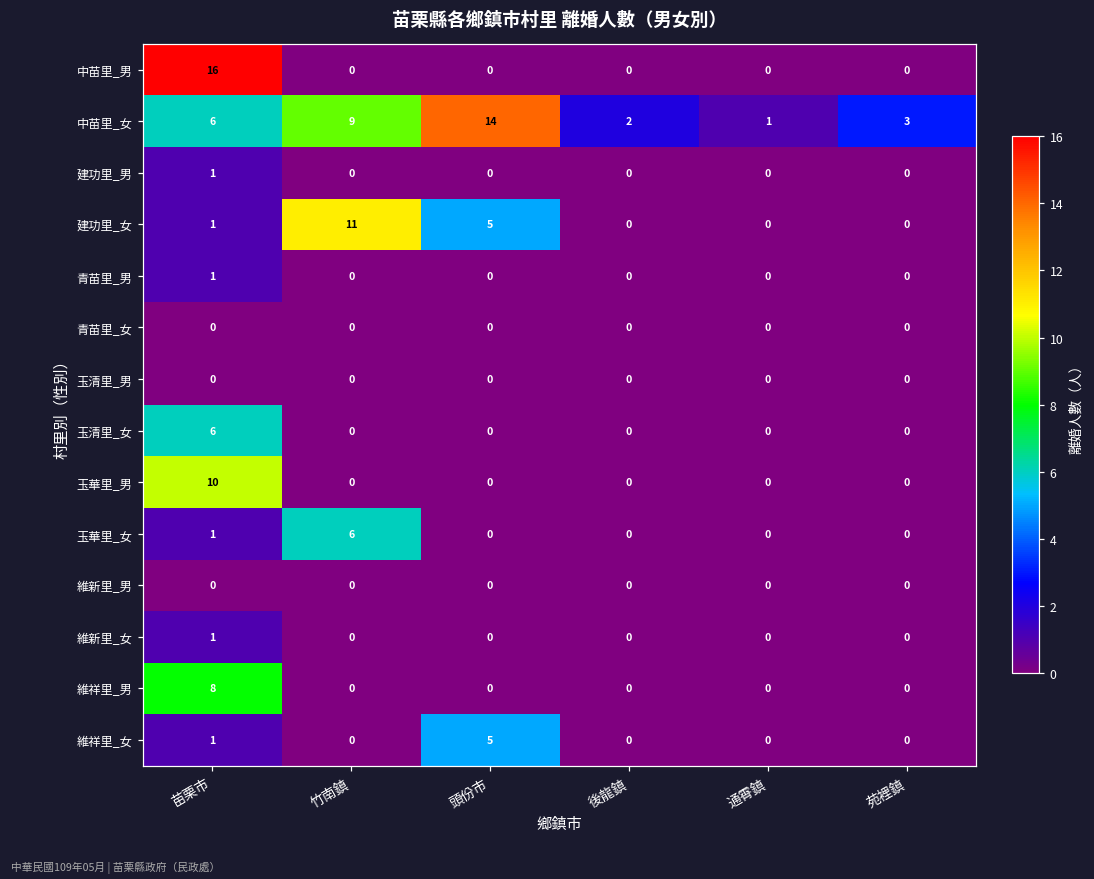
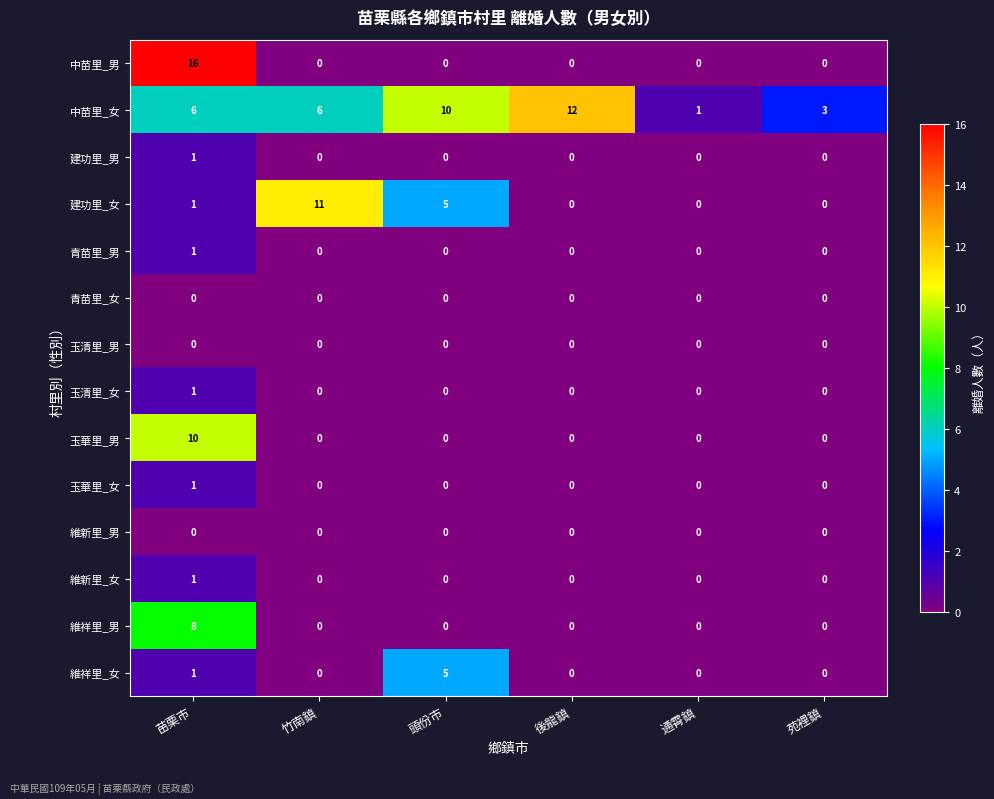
  {
    "中苗里_男": {
      "苗栗市": 16,
      "竹南鎮": 0,
      "頭份市": 0,
      "後龍鎮": 0,
      "通霄鎮": 0,
      "苑裡鎮": 0
    },
    "中苗里_女": {
      "苗栗市": 6,
-     "竹南鎮": 9,
-     "頭份市": 14,
-     "後龍鎮": 2,
+     "竹南鎮": 6,
+     "頭份市": 10,
+     "後龍鎮": 12,
      "通霄鎮": 1,
      "苑裡鎮": 3
    },
    "建功里_男": {
      "苗栗市": 1,
      "竹南鎮": 0,
      "頭份市": 0,
      "後龍鎮": 0,
      "通霄鎮": 0,
      "苑裡鎮": 0
    },
    "建功里_女": {
      "苗栗市": 1,
      "竹南鎮": 11,
      "頭份市": 5,
      "後龍鎮": 0,
      "通霄鎮": 0,
      "苑裡鎮": 0
    },
    "青苗里_男": {
      "苗栗市": 1,
      "竹南鎮": 0,
      "頭份市": 0,
      "後龍鎮": 0,
      "通霄鎮": 0,
      "苑裡鎮": 0
    },
    "青苗里_女": {
      "苗栗市": 0,
      "竹南鎮": 0,
      "頭份市": 0,
      "後龍鎮": 0,
      "通霄鎮": 0,
      "苑裡鎮": 0
    },
    "玉清里_男": {
      "苗栗市": 0,
      "竹南鎮": 0,
      "頭份市": 0,
      "後龍鎮": 0,
      "通霄鎮": 0,
      "苑裡鎮": 0
    },
    "玉清里_女": {
-     "苗栗市": 6,
+     "苗栗市": 1,
      "竹南鎮": 0,
      "頭份市": 0,
      "後龍鎮": 0,
      "通霄鎮": 0,
      "苑裡鎮": 0
    },
    "玉華里_男": {
      "苗栗市": 10,
      "竹南鎮": 0,
      "頭份市": 0,
      "後龍鎮": 0,
      "通霄鎮": 0,
      "苑裡鎮": 0
    },
    "玉華里_女": {
      "苗栗市": 1,
-     "竹南鎮": 6,
+     "竹南鎮": 0,
      "頭份市": 0,
      "後龍鎮": 0,
      "通霄鎮": 0,
      "苑裡鎮": 0
    },
    "維新里_男": {
      "苗栗市": 0,
      "竹南鎮": 0,
      "頭份市": 0,
      "後龍鎮": 0,
      "通霄鎮": 0,
      "苑裡鎮": 0
    },
    "維新里_女": {
      "苗栗市": 1,
      "竹南鎮": 0,
      "頭份市": 0,
      "後龍鎮": 0,
      "通霄鎮": 0,
      "苑裡鎮": 0
    },
    "維祥里_男": {
      "苗栗市": 8,
      "竹南鎮": 0,
      "頭份市": 0,
      "後龍鎮": 0,
      "通霄鎮": 0,
      "苑裡鎮": 0
    },
    "維祥里_女": {
      "苗栗市": 1,
      "竹南鎮": 0,
      "頭份市": 5,
      "後龍鎮": 0,
      "通霄鎮": 0,
      "苑裡鎮": 0
    }
  }
